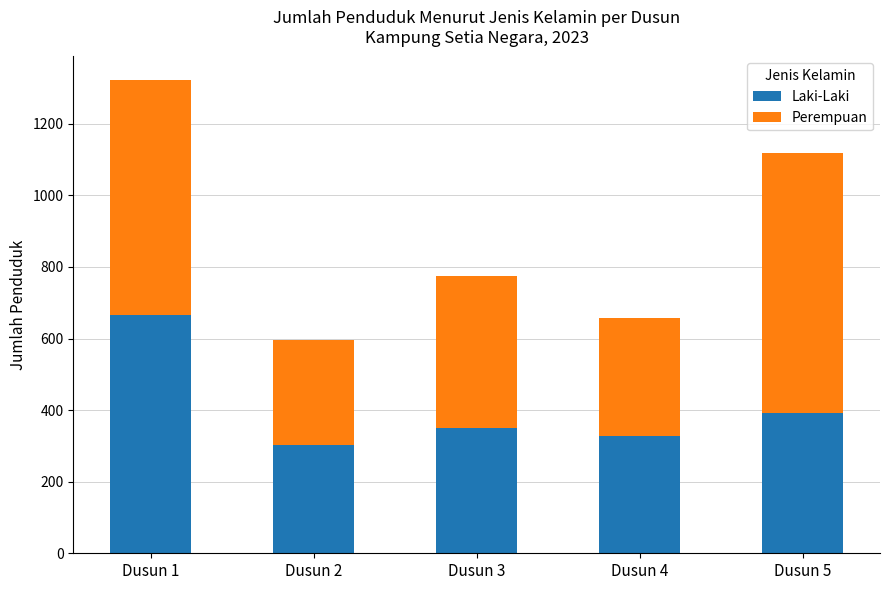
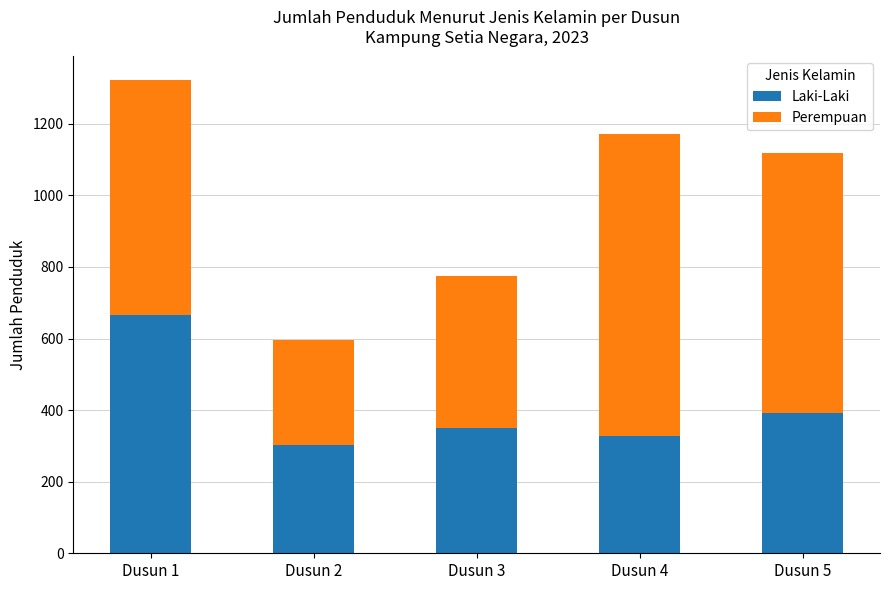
  {
    "Laki-Laki": {
      "Dusun 1": 670,
      "Dusun 2": 300,
      "Dusun 3": 350,
      "Dusun 4": 330,
      "Dusun 5": 390
    },
    "Perempuan": {
      "Dusun 1": 660,
      "Dusun 2": 290,
      "Dusun 3": 420,
-     "Dusun 4": 330,
+     "Dusun 4": 840,
      "Dusun 5": 730
    }
  }
